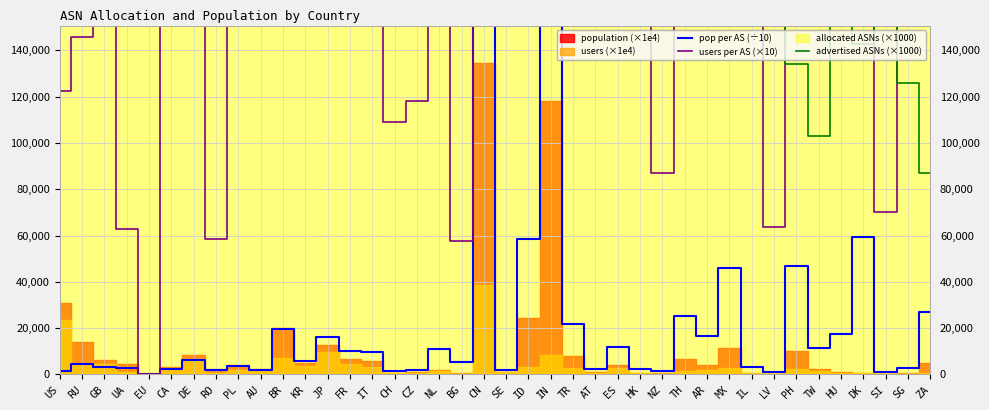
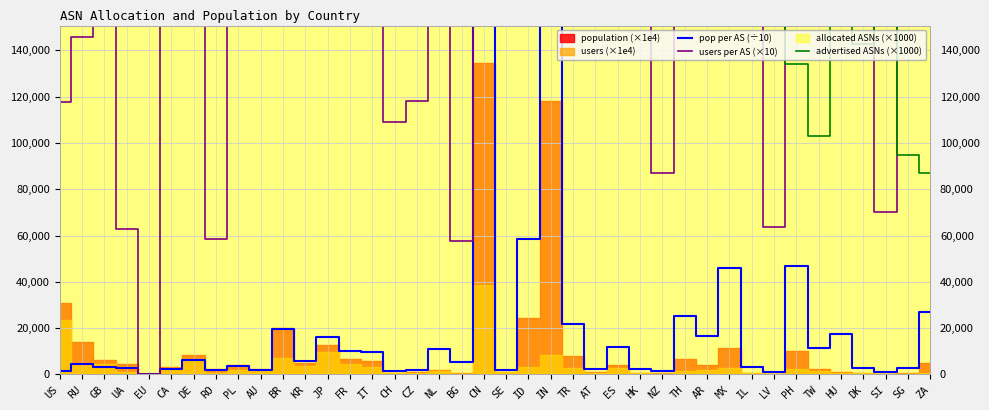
  {
    "pop per AS (÷10)": {
      "US": "2,000",
      "RU": "5,000",
      "GB": "3,000",
      "UA": "3,000",
      "CA": "2,000",
      "DE": "6,000",
      "RO": "2,000",
      "PL": "3,000",
      "AU": "2,000",
      "BR": "20,000",
      "KR": "6,000",
      "JP": "16,000",
      "FR": "10,000",
      "IT": "10,000",
      "CH": "1,000",
      "CZ": "2,000",
      "NL": "11,000",
      "BG": "5,000",
      "SE": "2,000",
      "ID": "58,000",
      "TR": "22,000",
      "AT": "2,000",
      "ES": "12,000",
      "HK": "2,000",
      "NZ": "1,000",
      "TH": "25,000",
      "AR": "16,000",
      "MX": "46,000",
      "IL": "3,000",
      "LV": "1,000",
      "PH": "47,000",
      "TW": "11,000",
      "HU": "17,000",
-     "DK": "60,000",
+     "DK": "3,000",
      "SI": "1,000",
      "SG": "3,000",
      "ZA": "27,000"
    },
    "users per AS (×10)": {
-     "US": "123,000",
+     "US": "118,000",
      "RU": "146,000",
      "UA": "63,000",
      "RO": "59,000",
      "CH": "109,000",
      "CZ": "118,000",
      "BG": "58,000",
      "NZ": "87,000",
      "LV": "64,000",
      "SI": "70,000"
    },
    "advertised ASNs (×1000)": {
      "PH": "134,000",
      "TW": "103,000",
-     "SG": "126,000",
+     "SG": "95,000",
      "ZA": "87,000"
    }
  }
